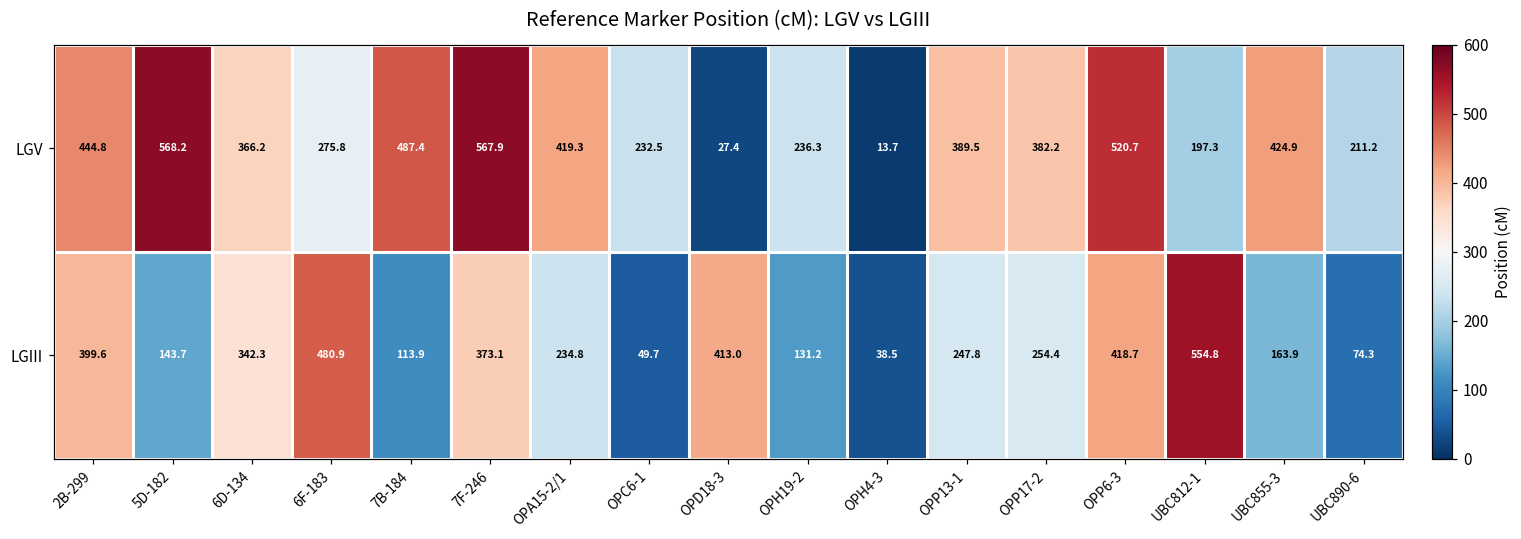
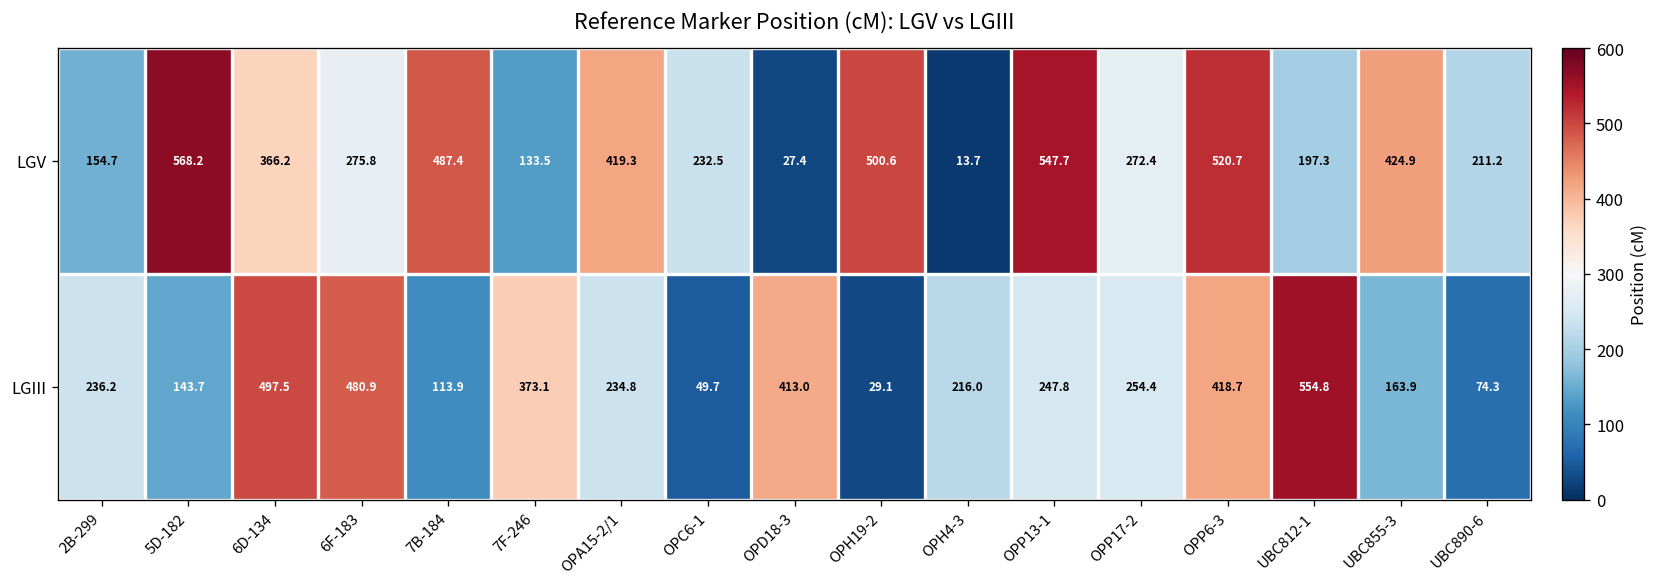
  {
    "LGV": {
-     "2B-299": 444.8,
+     "2B-299": 154.7,
      "5D-182": 568.2,
      "6D-134": 366.2,
      "6F-183": 275.8,
      "7B-184": 487.4,
-     "7F-246": 567.9,
+     "7F-246": 133.5,
      "OPA15-2/1": 419.3,
      "OPC6-1": 232.5,
      "OPD18-3": 27.4,
-     "OPH19-2": 236.3,
+     "OPH19-2": 500.6,
      "OPH4-3": 13.7,
-     "OPP13-1": 389.5,
-     "OPP17-2": 382.2,
+     "OPP13-1": 547.7,
+     "OPP17-2": 272.4,
      "OPP6-3": 520.7,
      "UBC812-1": 197.3,
      "UBC855-3": 424.9,
      "UBC890-6": 211.2
    },
    "LGIII": {
-     "2B-299": 399.6,
+     "2B-299": 236.2,
      "5D-182": 143.7,
-     "6D-134": 342.3,
+     "6D-134": 497.5,
      "6F-183": 480.9,
      "7B-184": 113.9,
      "7F-246": 373.1,
      "OPA15-2/1": 234.8,
      "OPC6-1": 49.7,
      "OPD18-3": 413.0,
-     "OPH19-2": 131.2,
-     "OPH4-3": 38.5,
+     "OPH19-2": 29.1,
+     "OPH4-3": 216.0,
      "OPP13-1": 247.8,
      "OPP17-2": 254.4,
      "OPP6-3": 418.7,
      "UBC812-1": 554.8,
      "UBC855-3": 163.9,
      "UBC890-6": 74.3
    }
  }
